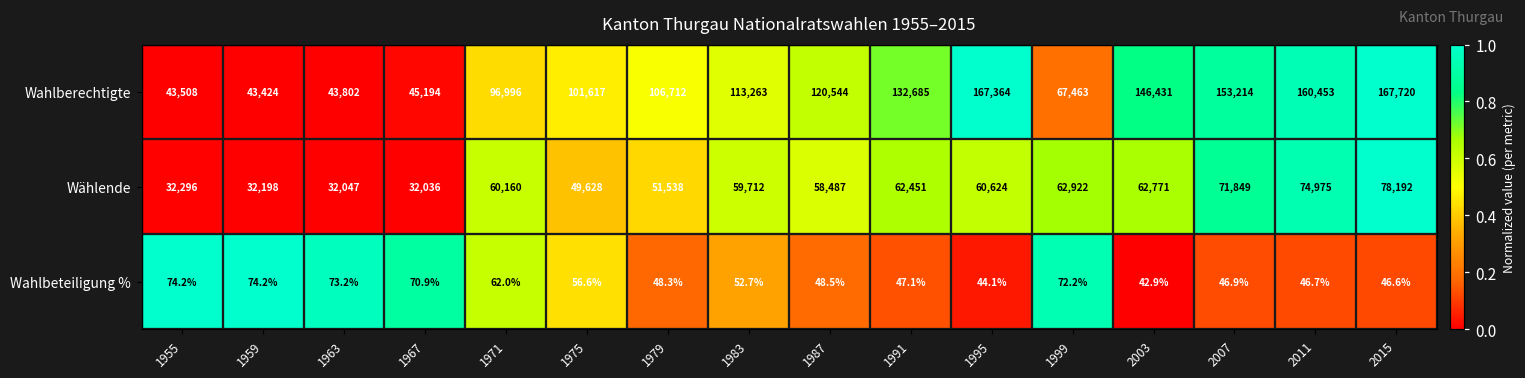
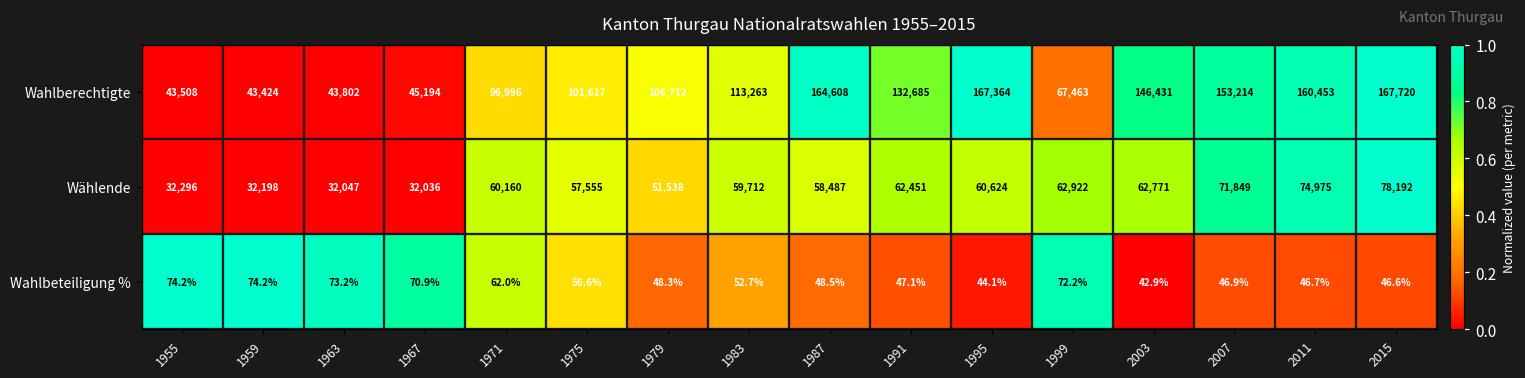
  {
    "Wahlberechtigte": {
      "1955": "43,508",
      "1959": "43,424",
      "1963": "43,802",
      "1967": "45,194",
      "1971": "96,996",
      "1975": "101,617",
      "1979": "106,712",
      "1983": "113,263",
-     "1987": "120,544",
+     "1987": "164,608",
      "1991": "132,685",
      "1995": "167,364",
      "1999": "67,463",
      "2003": "146,431",
      "2007": "153,214",
      "2011": "160,453",
      "2015": "167,720"
    },
    "Wählende": {
      "1955": "32,296",
      "1959": "32,198",
      "1963": "32,047",
      "1967": "32,036",
      "1971": "60,160",
-     "1975": "49,628",
+     "1975": "57,555",
      "1979": "51,538",
      "1983": "59,712",
      "1987": "58,487",
      "1991": "62,451",
      "1995": "60,624",
      "1999": "62,922",
      "2003": "62,771",
      "2007": "71,849",
      "2011": "74,975",
      "2015": "78,192"
    },
    "Wahlbeteiligung %": {
      "1955": "74.2%",
      "1959": "74.2%",
      "1963": "73.2%",
      "1967": "70.9%",
      "1971": "62.0%",
      "1975": "56.6%",
      "1979": "48.3%",
      "1983": "52.7%",
      "1987": "48.5%",
      "1991": "47.1%",
      "1995": "44.1%",
      "1999": "72.2%",
      "2003": "42.9%",
      "2007": "46.9%",
      "2011": "46.7%",
      "2015": "46.6%"
    }
  }
